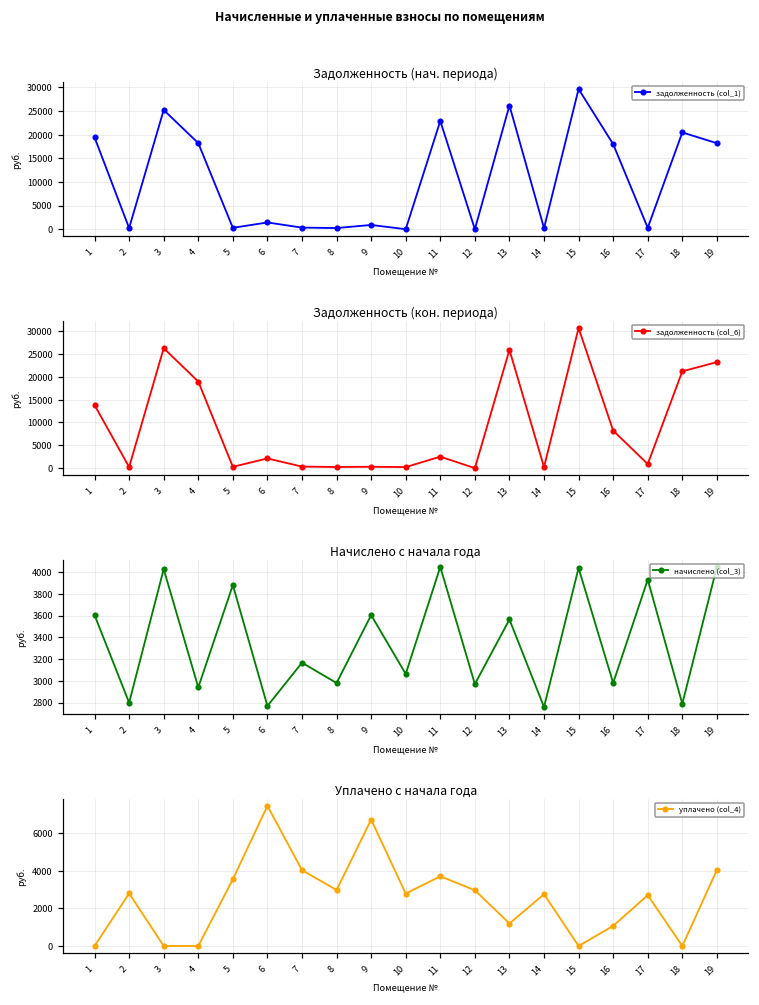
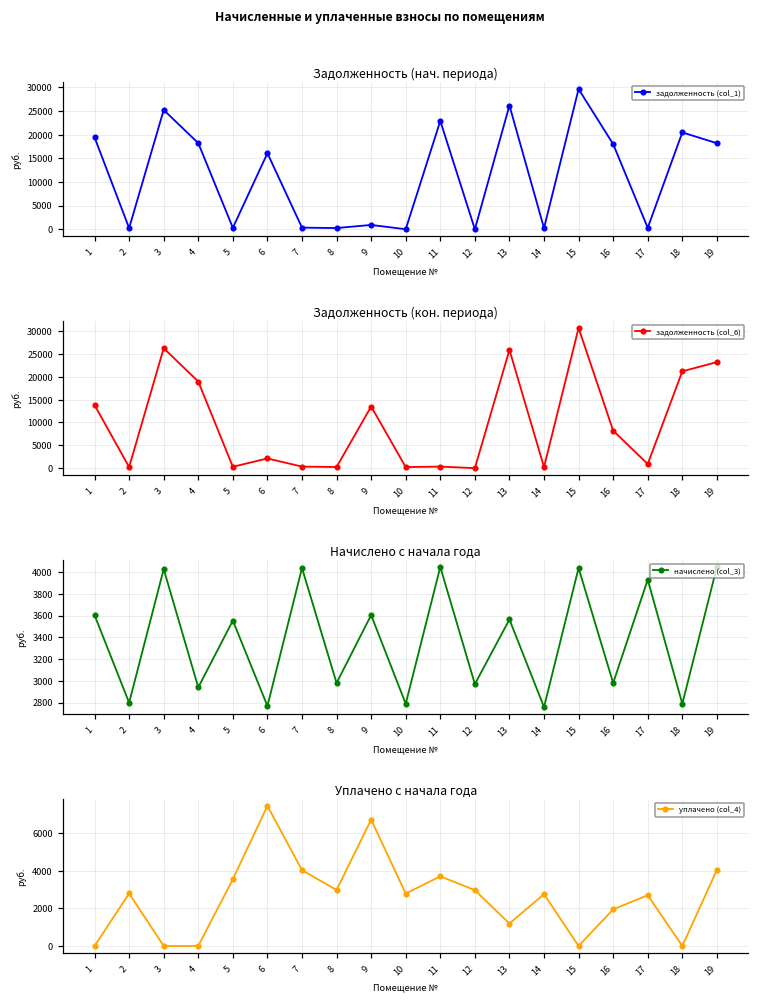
  {
    "Задолженность (нач. периода)": {
      "1": 19000,
      "2": 0,
      "3": 25000,
      "4": 18000,
      "5": 0,
-     "6": 1000,
+     "6": 16000,
      "7": 0,
      "8": 0,
      "9": 1000,
      "10": 0,
      "11": 23000,
      "12": 0,
      "13": 26000,
      "14": 0,
      "15": 30000,
      "16": 18000,
      "17": 0,
      "18": 20000,
      "19": 18000
    },
    "Задолженность (кон. периода)": {
      "1": 14000,
      "2": 0,
      "3": 26000,
      "4": 19000,
      "5": 0,
      "6": 2000,
      "7": 0,
      "8": 0,
-     "9": 0,
+     "9": 13000,
      "10": 0,
-     "11": 3000,
+     "11": 0,
      "12": 0,
      "13": 26000,
      "14": 0,
      "15": 31000,
      "16": 8000,
      "17": 1000,
      "18": 21000,
      "19": 23000
    },
    "Начислено с начала года": {
      "1": 3600,
      "2": 2800,
      "3": 4000,
      "4": 2900,
-     "5": 3900,
+     "5": 3600,
      "6": 2800,
-     "7": 3200,
+     "7": 4000,
      "8": 3000,
      "9": 3600,
-     "10": 3100,
+     "10": 2800,
      "11": 4000,
      "12": 3000,
      "13": 3600,
      "14": 2800,
      "15": 4000,
      "16": 3000,
      "17": 3900,
      "18": 2800
    },
    "Уплачено с начала года": {
      "1": 0,
      "2": 2800,
      "3": 0,
      "4": 0,
      "5": 3600,
      "6": 7500,
      "7": 4000,
      "8": 3000,
      "9": 6700,
      "10": 2800,
      "11": 3700,
      "12": 3000,
      "13": 1200,
      "14": 2800,
      "15": 0,
-     "16": 1100,
+     "16": 1900,
      "17": 2700,
      "18": 0,
      "19": 4000
    }
  }
